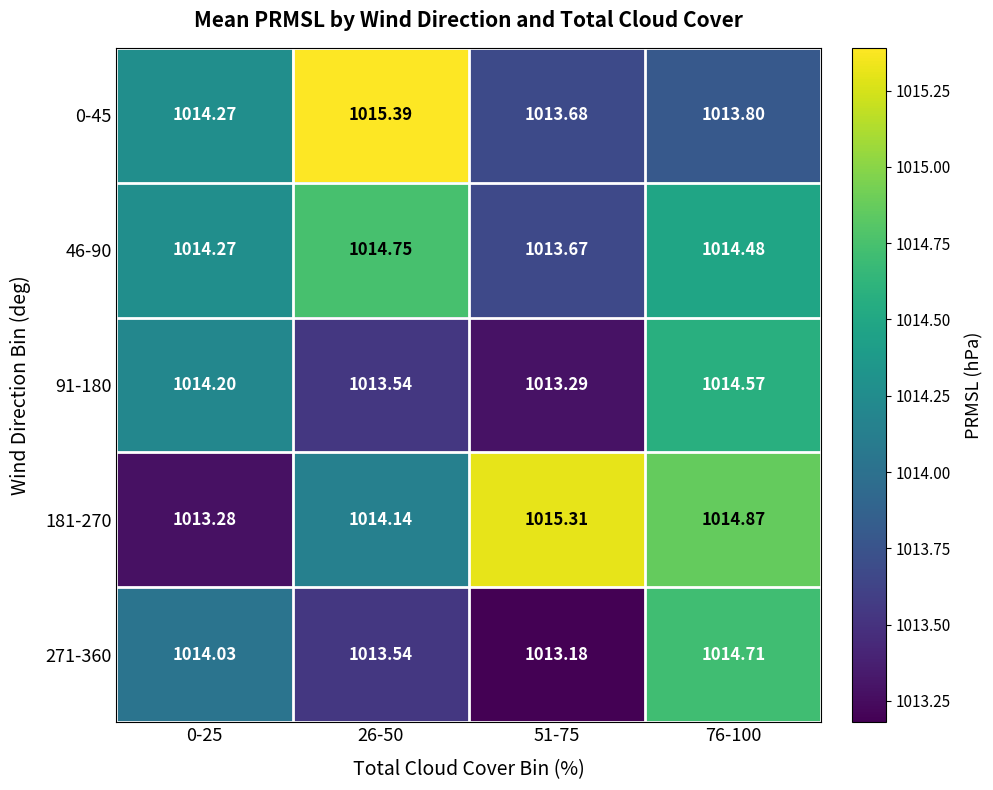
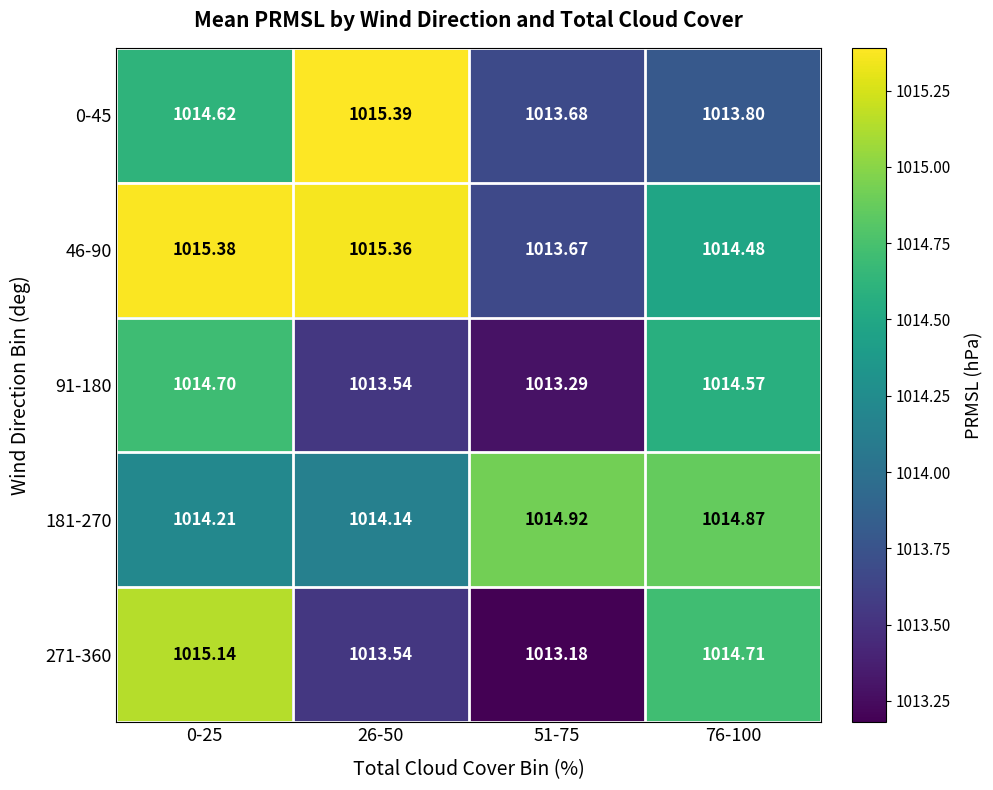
  {
    "0-45": {
-     "0-25": 1014.27,
+     "0-25": 1014.62,
      "26-50": 1015.39,
      "51-75": 1013.68,
      "76-100": 1013.80
    },
    "46-90": {
-     "0-25": 1014.27,
-     "26-50": 1014.75,
+     "0-25": 1015.38,
+     "26-50": 1015.36,
      "51-75": 1013.67,
      "76-100": 1014.48
    },
    "91-180": {
-     "0-25": 1014.20,
+     "0-25": 1014.70,
      "26-50": 1013.54,
      "51-75": 1013.29,
      "76-100": 1014.57
    },
    "181-270": {
-     "0-25": 1013.28,
+     "0-25": 1014.21,
      "26-50": 1014.14,
-     "51-75": 1015.31,
+     "51-75": 1014.92,
      "76-100": 1014.87
    },
    "271-360": {
-     "0-25": 1014.03,
+     "0-25": 1015.14,
      "26-50": 1013.54,
      "51-75": 1013.18,
      "76-100": 1014.71
    }
  }
